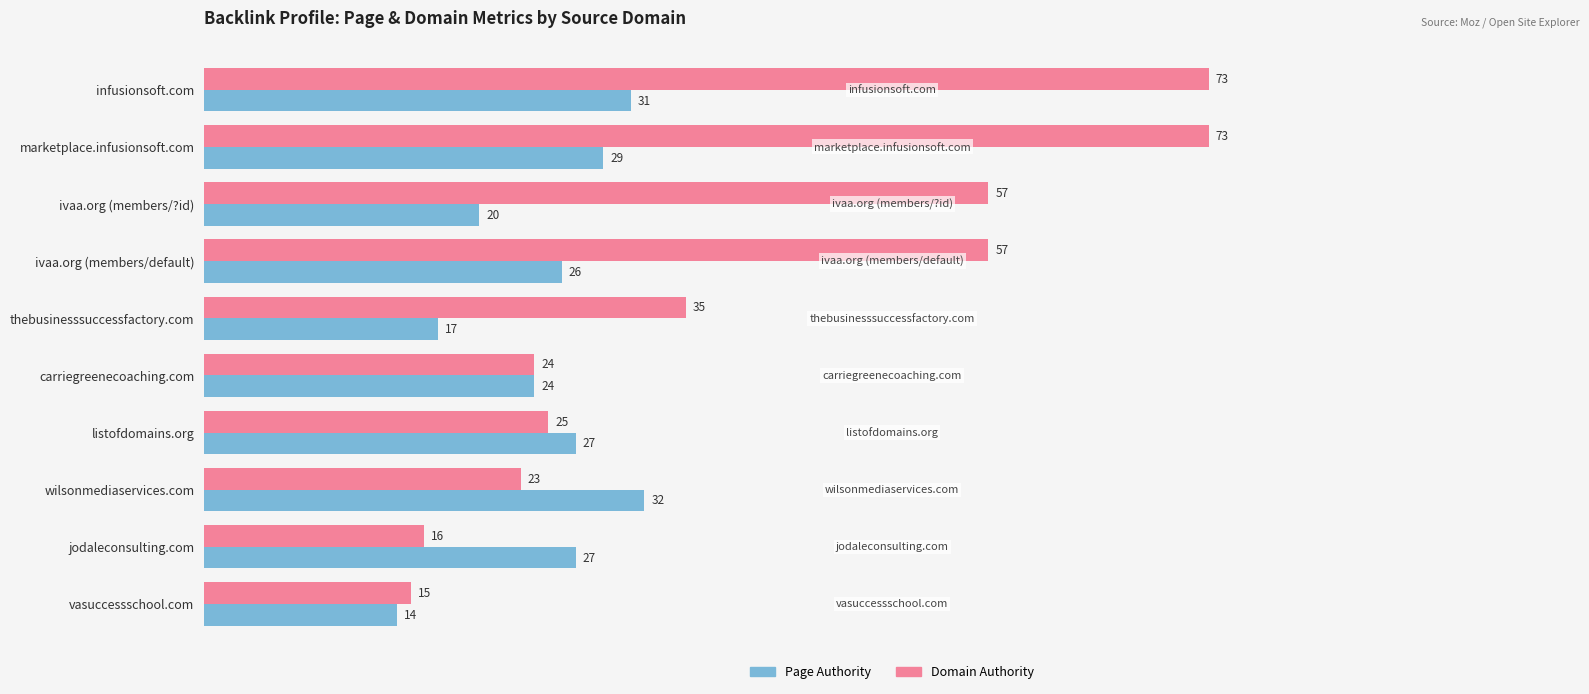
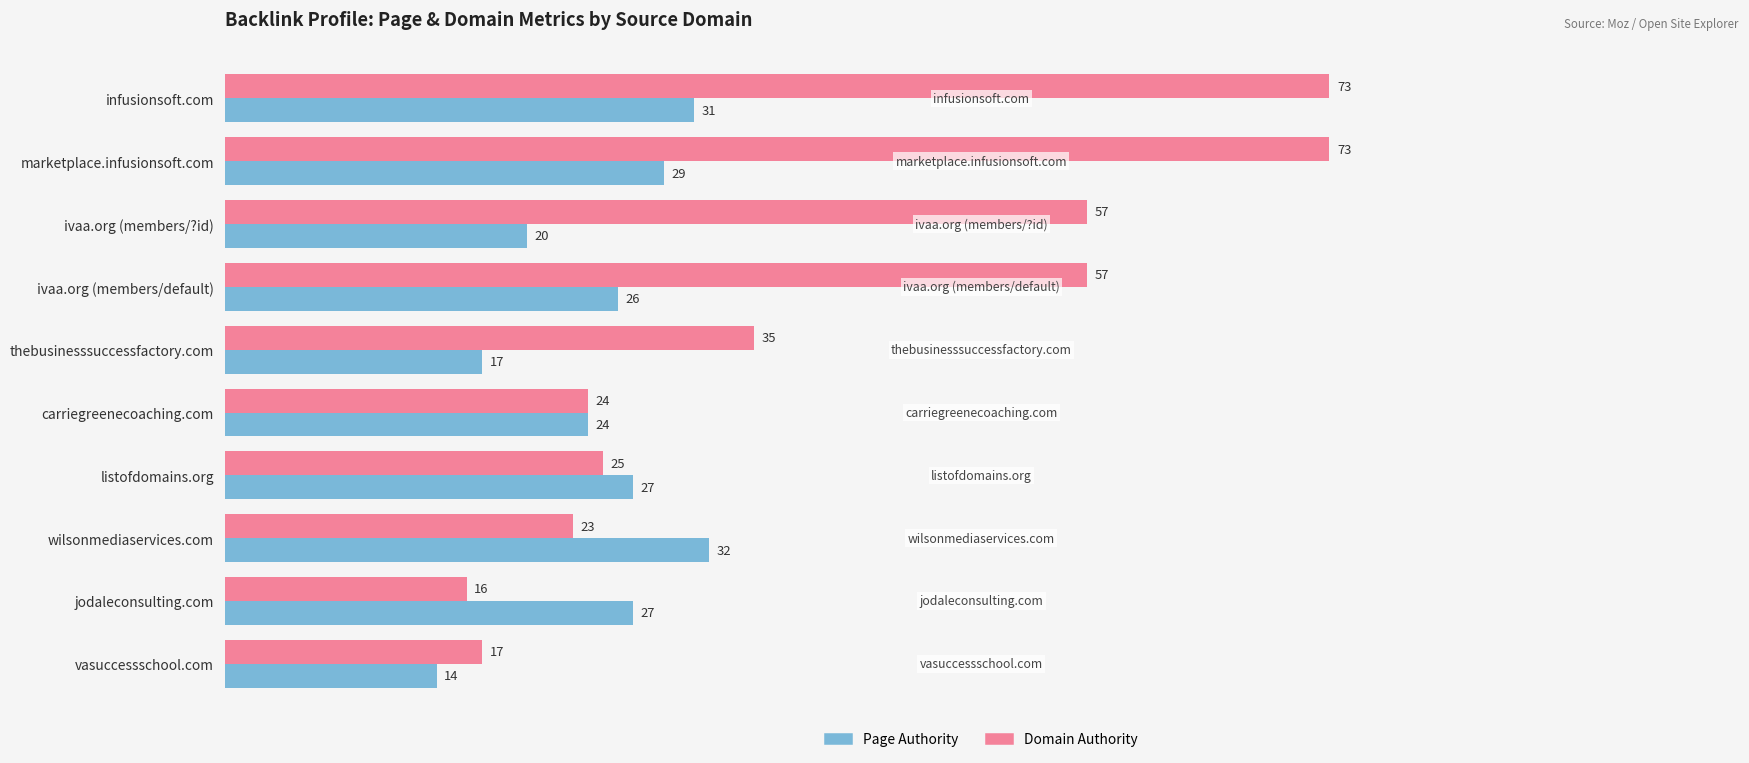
  {
    "Page Authority": {
      "infusionsoft.com": 31,
      "marketplace.infusionsoft.com": 29,
      "ivaa.org (members/?id)": 20,
      "ivaa.org (members/default)": 26,
      "thebusinesssuccessfactory.com": 17,
      "carriegreenecoaching.com": 24,
      "listofdomains.org": 27,
      "wilsonmediaservices.com": 32,
      "jodaleconsulting.com": 27,
      "vasuccessschool.com": 14
    },
    "Domain Authority": {
      "infusionsoft.com": 73,
      "marketplace.infusionsoft.com": 73,
      "ivaa.org (members/?id)": 57,
      "ivaa.org (members/default)": 57,
      "thebusinesssuccessfactory.com": 35,
      "carriegreenecoaching.com": 24,
      "listofdomains.org": 25,
      "wilsonmediaservices.com": 23,
      "jodaleconsulting.com": 16,
-     "vasuccessschool.com": 15
+     "vasuccessschool.com": 17
    }
  }
